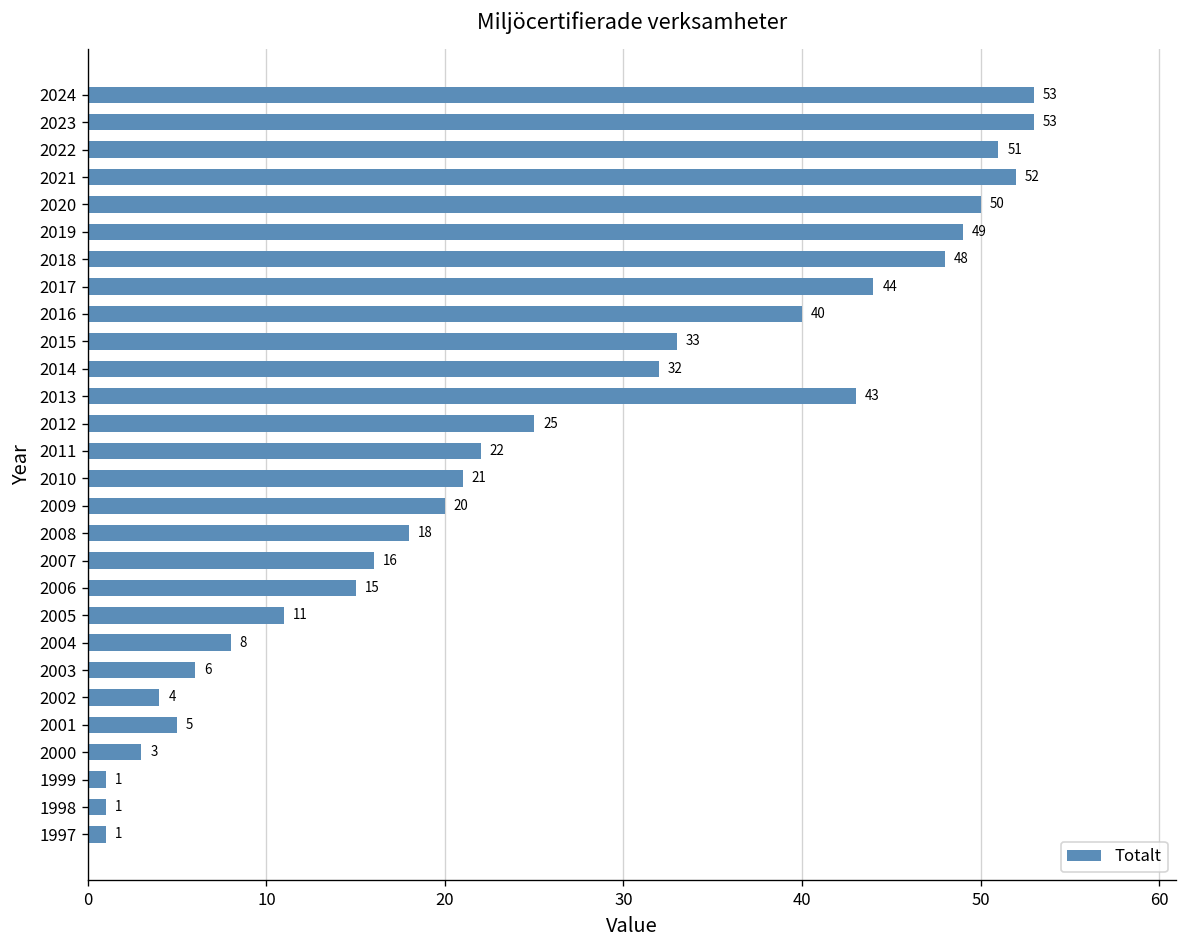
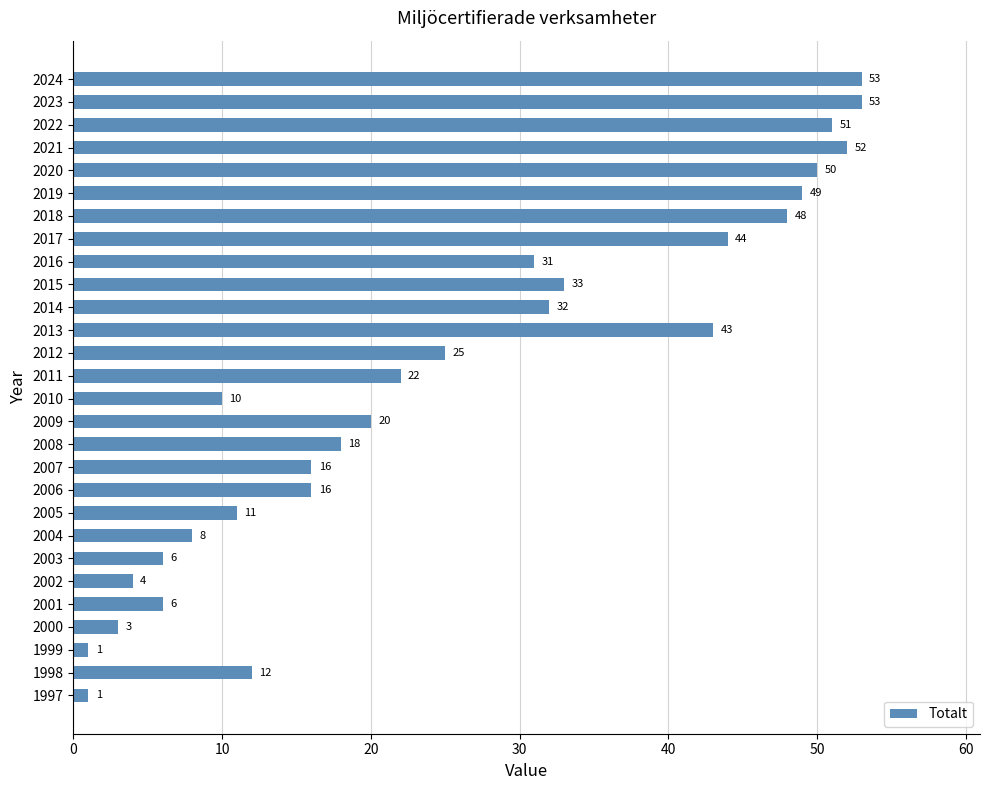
  {
    "2024": 53,
    "2023": 53,
    "2022": 51,
    "2021": 52,
    "2020": 50,
    "2019": 49,
    "2018": 48,
    "2017": 44,
-   "2016": 40,
+   "2016": 31,
    "2015": 33,
    "2014": 32,
    "2013": 43,
    "2012": 25,
    "2011": 22,
-   "2010": 21,
+   "2010": 10,
    "2009": 20,
    "2008": 18,
    "2007": 16,
-   "2006": 15,
+   "2006": 16,
    "2005": 11,
    "2004": 8,
    "2003": 6,
    "2002": 4,
-   "2001": 5,
+   "2001": 6,
    "2000": 3,
    "1999": 1,
-   "1998": 1,
+   "1998": 12,
    "1997": 1
  }
